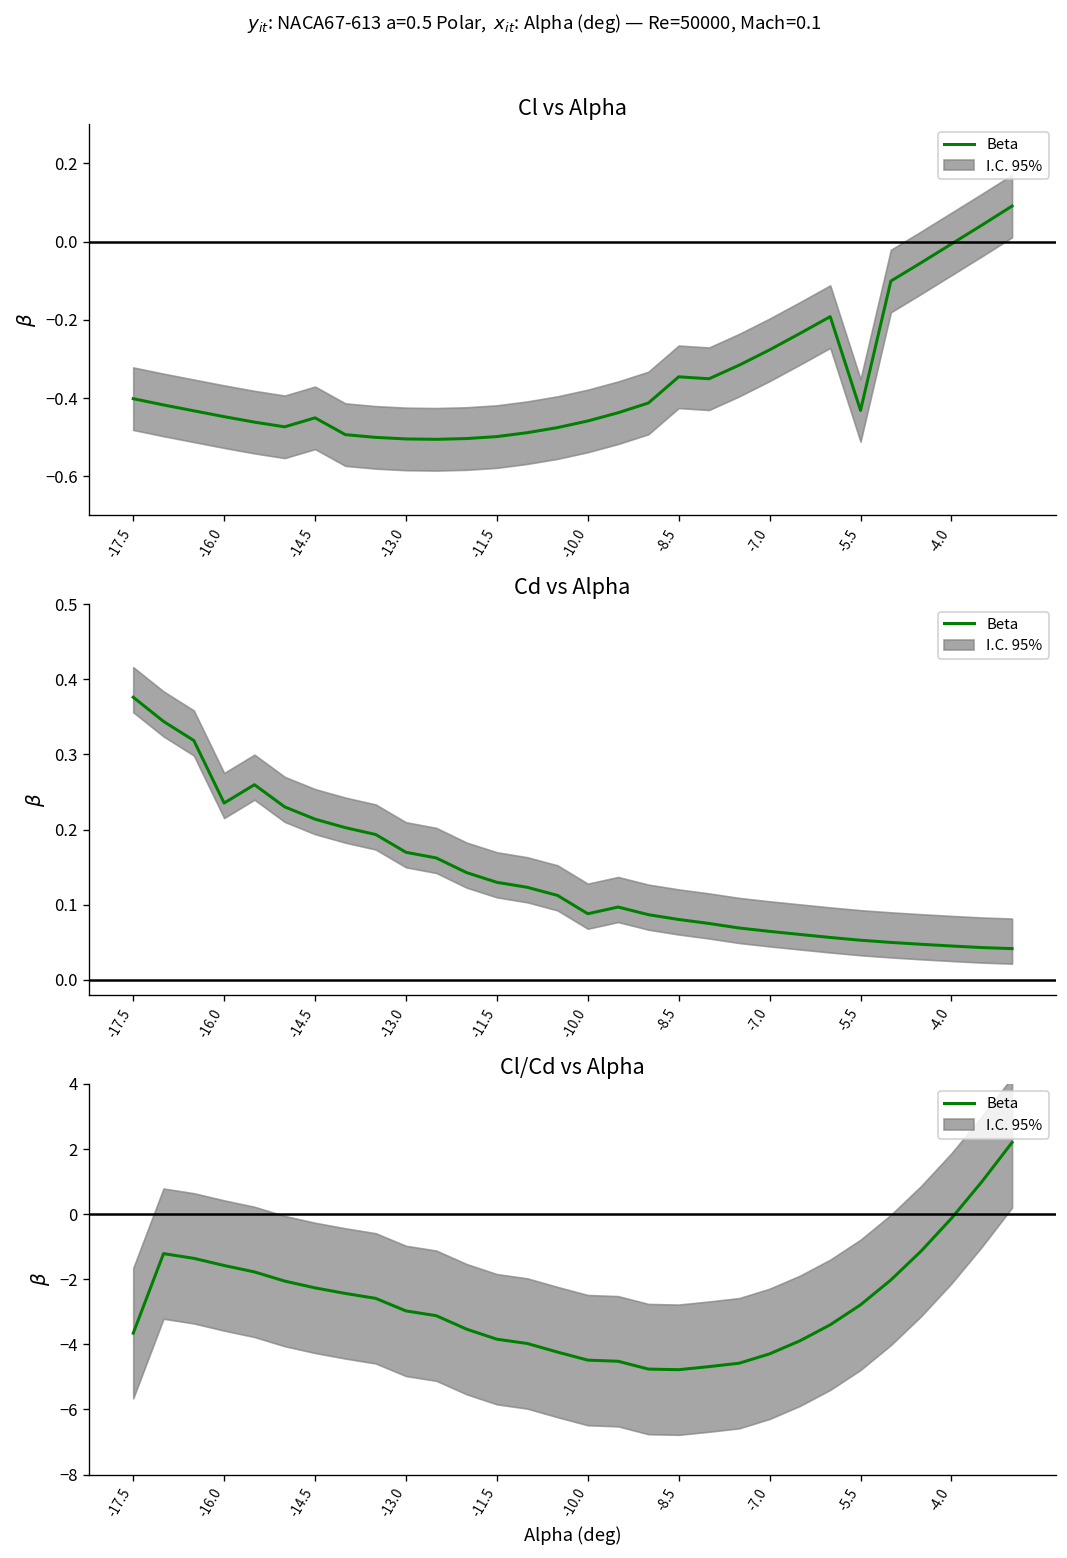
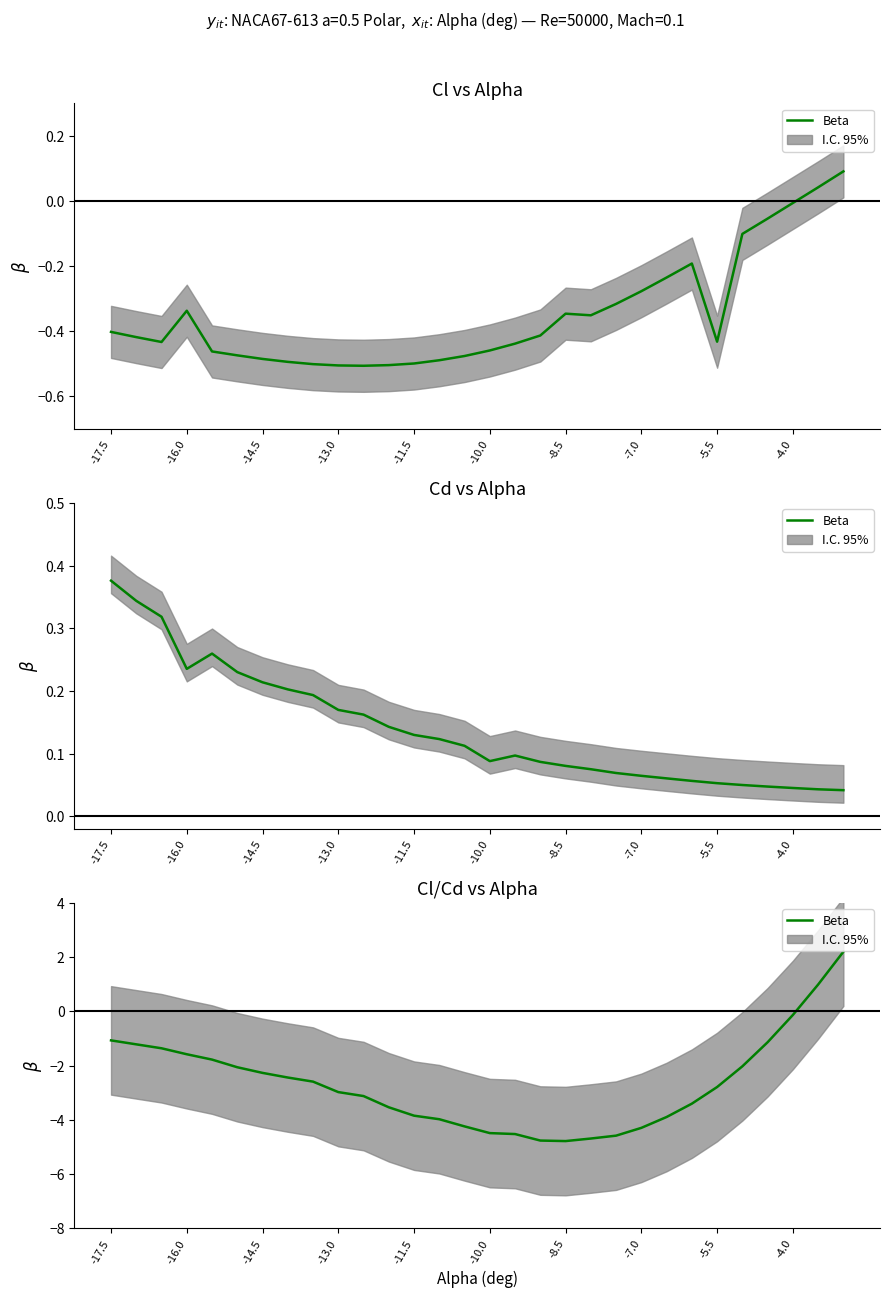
  {
    "Cl vs Alpha": {
      "Beta": {
        "-17.5": -0.40,
-       "-16.0": -0.45,
-       "-14.5": -0.45,
+       "-16.0": -0.34,
+       "-14.5": -0.49,
        "-13.0": -0.51,
        "-11.5": -0.50,
        "-10.0": -0.46,
        "-8.5": -0.35,
        "-7.0": -0.28,
        "-5.5": -0.43,
        "-4.0": -0.01
      }
    },
    "Cd vs Alpha": {
      "Beta": {
        "-17.5": 0.38,
        "-16.0": 0.24,
        "-14.5": 0.21,
        "-13.0": 0.17,
        "-11.5": 0.13,
        "-10.0": 0.09,
        "-8.5": 0.08,
        "-7.0": 0.06,
        "-5.5": 0.05,
        "-4.0": 0.04
      }
    },
    "Cl/Cd vs Alpha": {
      "Beta": {
-       "-17.5": -3.7,
+       "-17.5": -1.1,
        "-16.0": -1.6,
        "-14.5": -2.3,
        "-13.0": -3.0,
        "-11.5": -3.8,
        "-10.0": -4.5,
        "-8.5": -4.8,
        "-7.0": -4.3,
        "-5.5": -2.8,
        "-4.0": -0.1
      }
    }
  }
